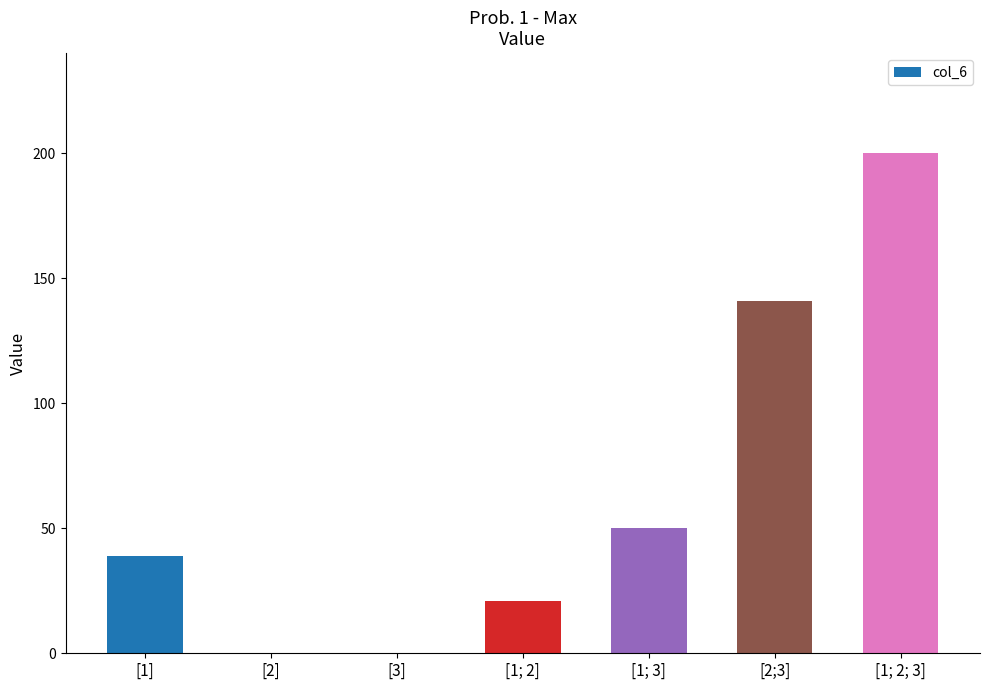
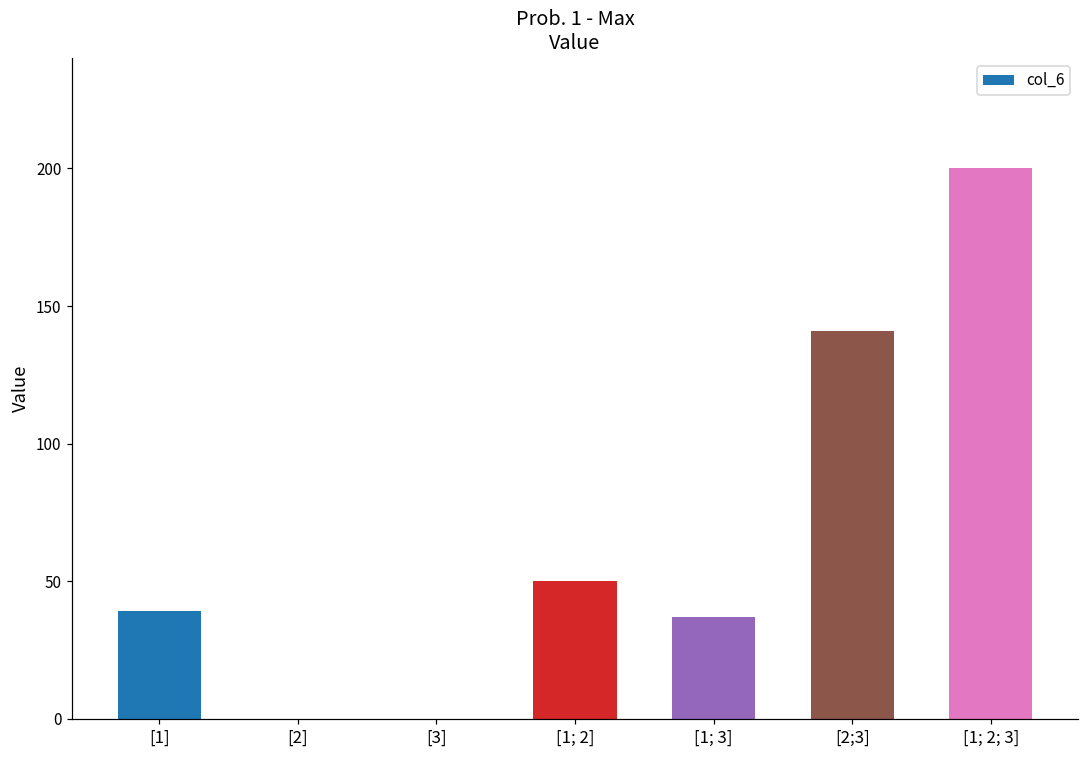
  {
    "[1]": 39,
    "[2]": 0,
    "[3]": 0,
-   "[1; 2]": 21,
-   "[1; 3]": 50,
+   "[1; 2]": 50,
+   "[1; 3]": 37,
    "[2;3]": 141,
    "[1; 2; 3]": 200
  }
